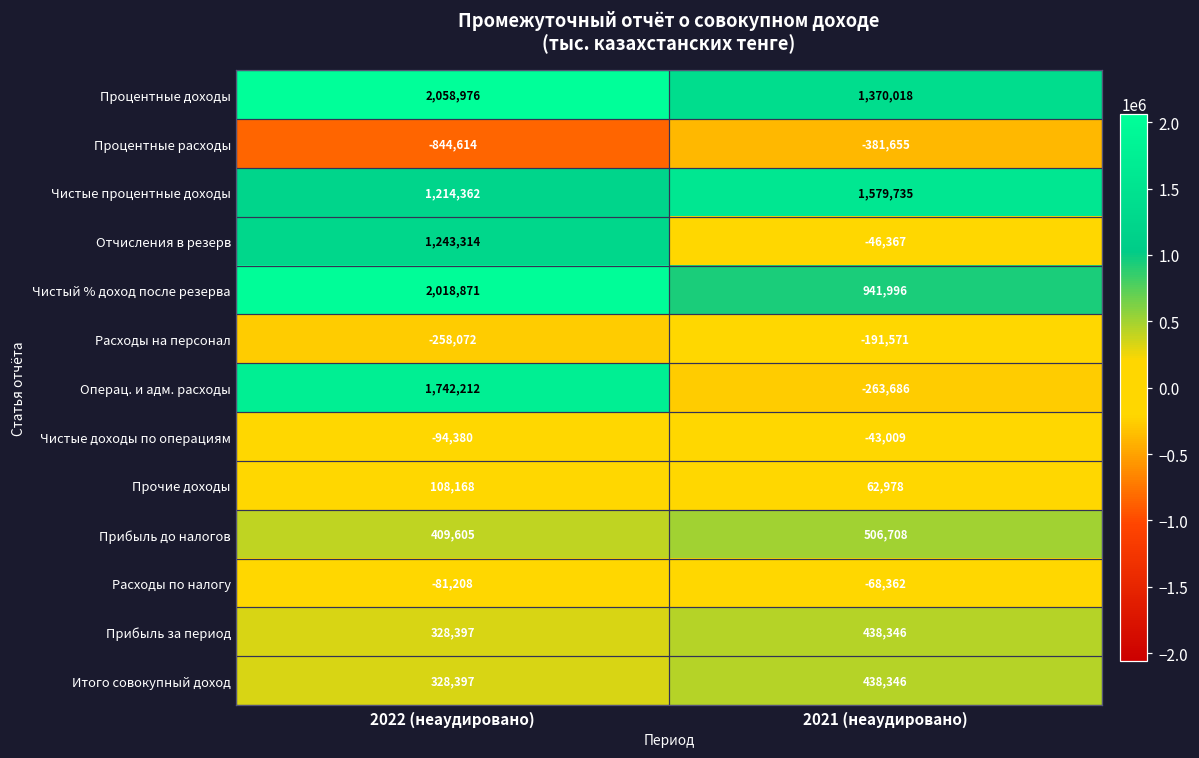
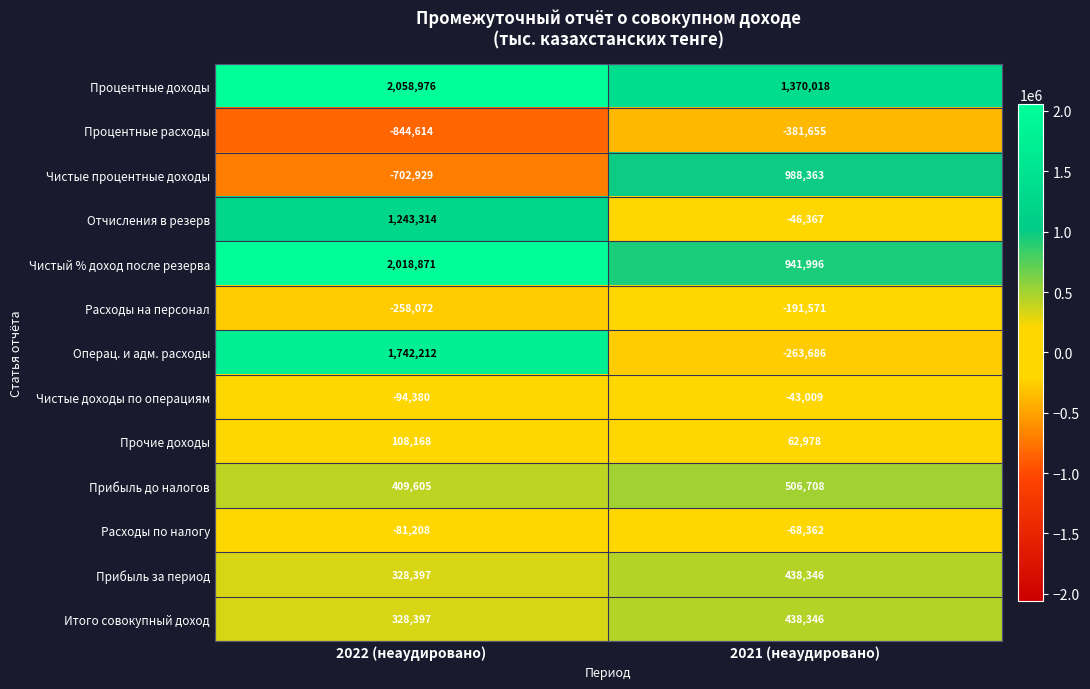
  {
    "Процентные доходы": {
      "2022 (неаудировано)": "2,058,976",
      "2021 (неаудировано)": "1,370,018"
    },
    "Процентные расходы": {
      "2022 (неаудировано)": "-844,614",
      "2021 (неаудировано)": "-381,655"
    },
    "Чистые процентные доходы": {
-     "2022 (неаудировано)": "1,214,362",
-     "2021 (неаудировано)": "1,579,735"
+     "2022 (неаудировано)": "-702,929",
+     "2021 (неаудировано)": "988,363"
    },
    "Отчисления в резерв": {
      "2022 (неаудировано)": "1,243,314",
      "2021 (неаудировано)": "-46,367"
    },
    "Чистый % доход после резерва": {
      "2022 (неаудировано)": "2,018,871",
      "2021 (неаудировано)": "941,996"
    },
    "Расходы на персонал": {
      "2022 (неаудировано)": "-258,072",
      "2021 (неаудировано)": "-191,571"
    },
    "Операц. и адм. расходы": {
      "2022 (неаудировано)": "1,742,212",
      "2021 (неаудировано)": "-263,686"
    },
    "Чистые доходы по операциям": {
      "2022 (неаудировано)": "-94,380",
      "2021 (неаудировано)": "-43,009"
    },
    "Прочие доходы": {
      "2022 (неаудировано)": "108,168",
      "2021 (неаудировано)": "62,978"
    },
    "Прибыль до налогов": {
      "2022 (неаудировано)": "409,605",
      "2021 (неаудировано)": "506,708"
    },
    "Расходы по налогу": {
      "2022 (неаудировано)": "-81,208",
      "2021 (неаудировано)": "-68,362"
    },
    "Прибыль за период": {
      "2022 (неаудировано)": "328,397",
      "2021 (неаудировано)": "438,346"
    },
    "Итого совокупный доход": {
      "2022 (неаудировано)": "328,397",
      "2021 (неаудировано)": "438,346"
    }
  }
